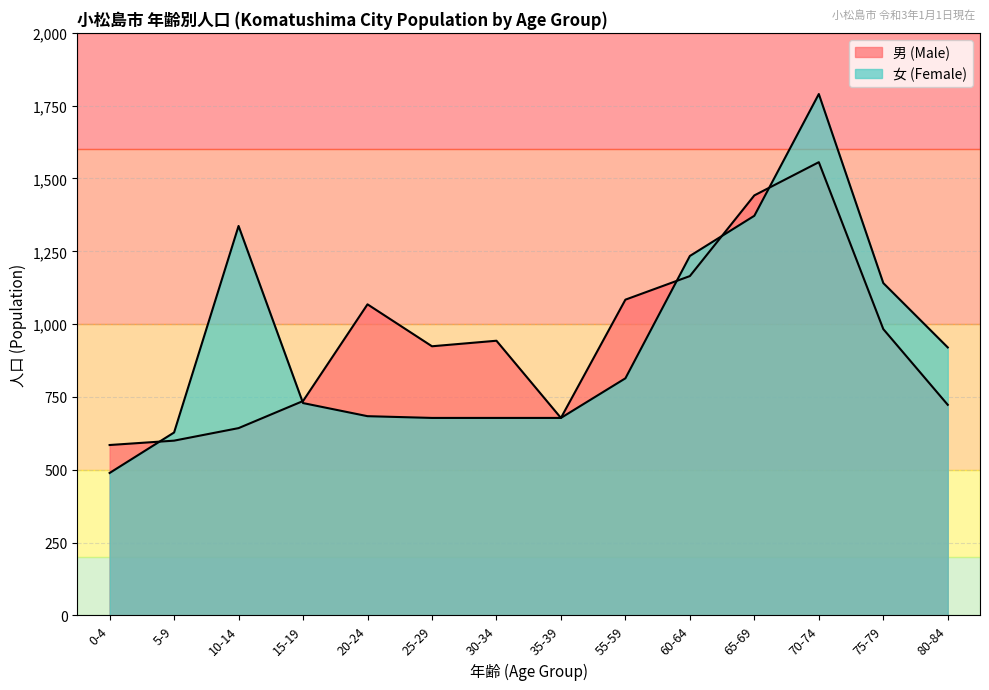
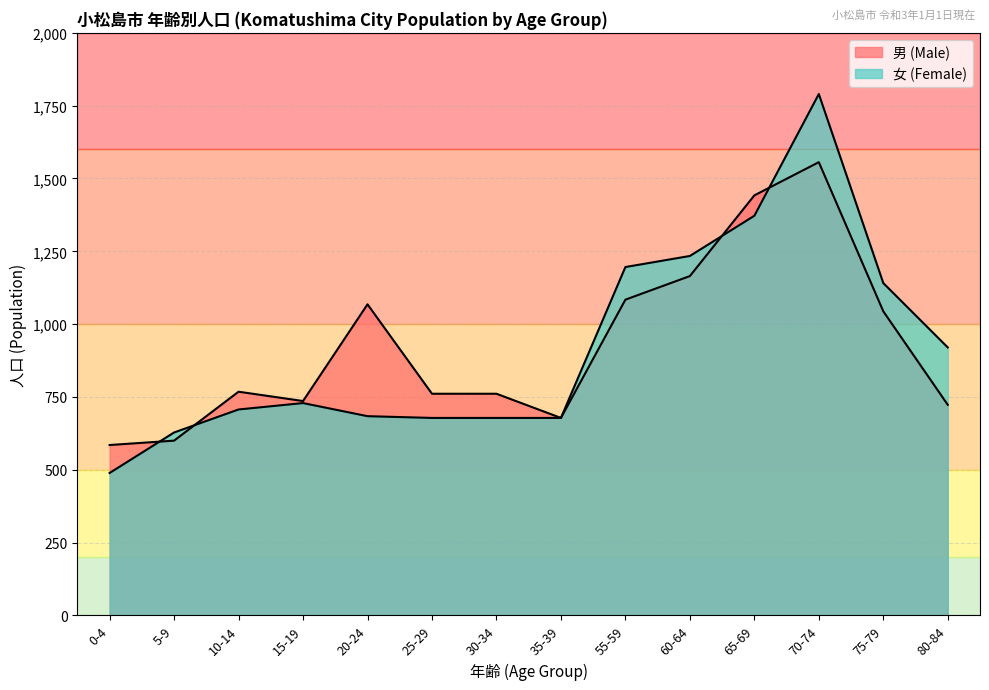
  {
    "男 (Male)": {
      "0-4": "590",
      "5-9": "600",
-     "10-14": "640",
+     "10-14": "770",
      "20-24": "1,070",
-     "25-29": "920",
-     "30-34": "940",
+     "25-29": "760",
+     "30-34": "760",
      "55-59": "1,080",
      "60-64": "1,170",
      "65-69": "1,440",
      "70-74": "1,560",
-     "75-79": "980",
+     "75-79": "1,040",
      "80-84": "720"
    },
    "女 (Female)": {
      "0-4": "490",
      "5-9": "630",
-     "10-14": "1,340",
+     "10-14": "710",
      "20-24": "680",
      "25-29": "680",
      "30-34": "680",
-     "55-59": "810",
+     "55-59": "1,200",
      "60-64": "1,230",
      "65-69": "1,370",
      "70-74": "1,790",
      "75-79": "1,140",
      "80-84": "920"
    }
  }
